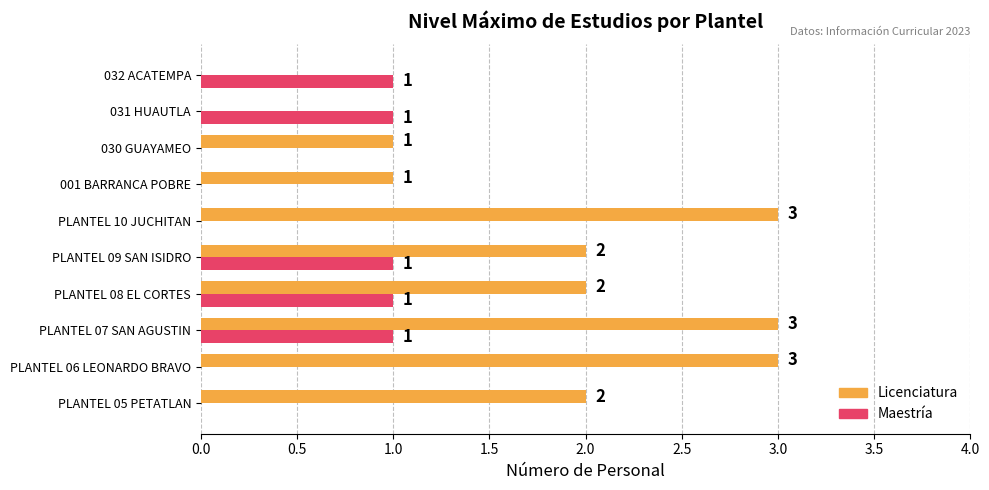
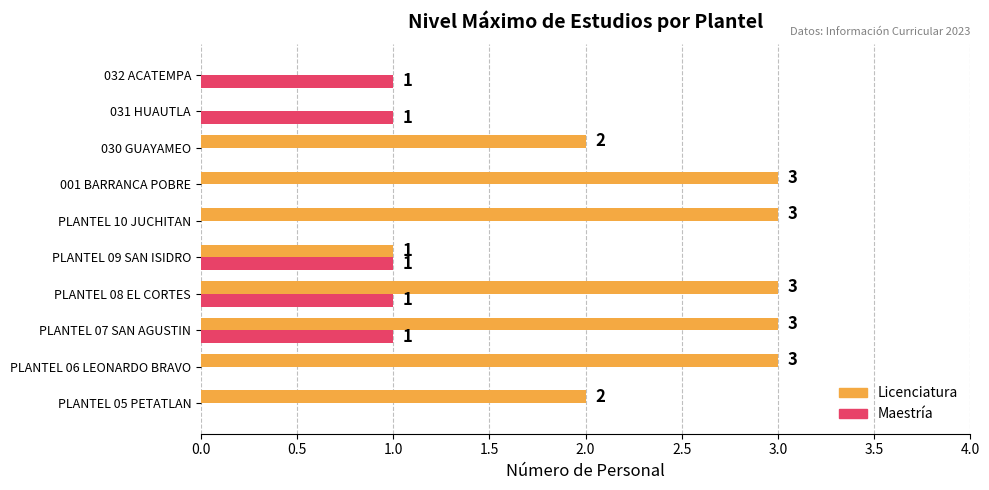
  {
    "Licenciatura": {
-     "030 GUAYAMEO": 1,
-     "001 BARRANCA POBRE": 1,
+     "030 GUAYAMEO": 2,
+     "001 BARRANCA POBRE": 3,
      "PLANTEL 10 JUCHITAN": 3,
-     "PLANTEL 09 SAN ISIDRO": 2,
-     "PLANTEL 08 EL CORTES": 2,
+     "PLANTEL 09 SAN ISIDRO": 1,
+     "PLANTEL 08 EL CORTES": 3,
      "PLANTEL 07 SAN AGUSTIN": 3,
      "PLANTEL 06 LEONARDO BRAVO": 3,
      "PLANTEL 05 PETATLAN": 2
    },
    "Maestría": {
      "032 ACATEMPA": 1,
      "031 HUAUTLA": 1,
      "PLANTEL 08 EL CORTES": 1,
      "PLANTEL 07 SAN AGUSTIN": 1
    }
  }
